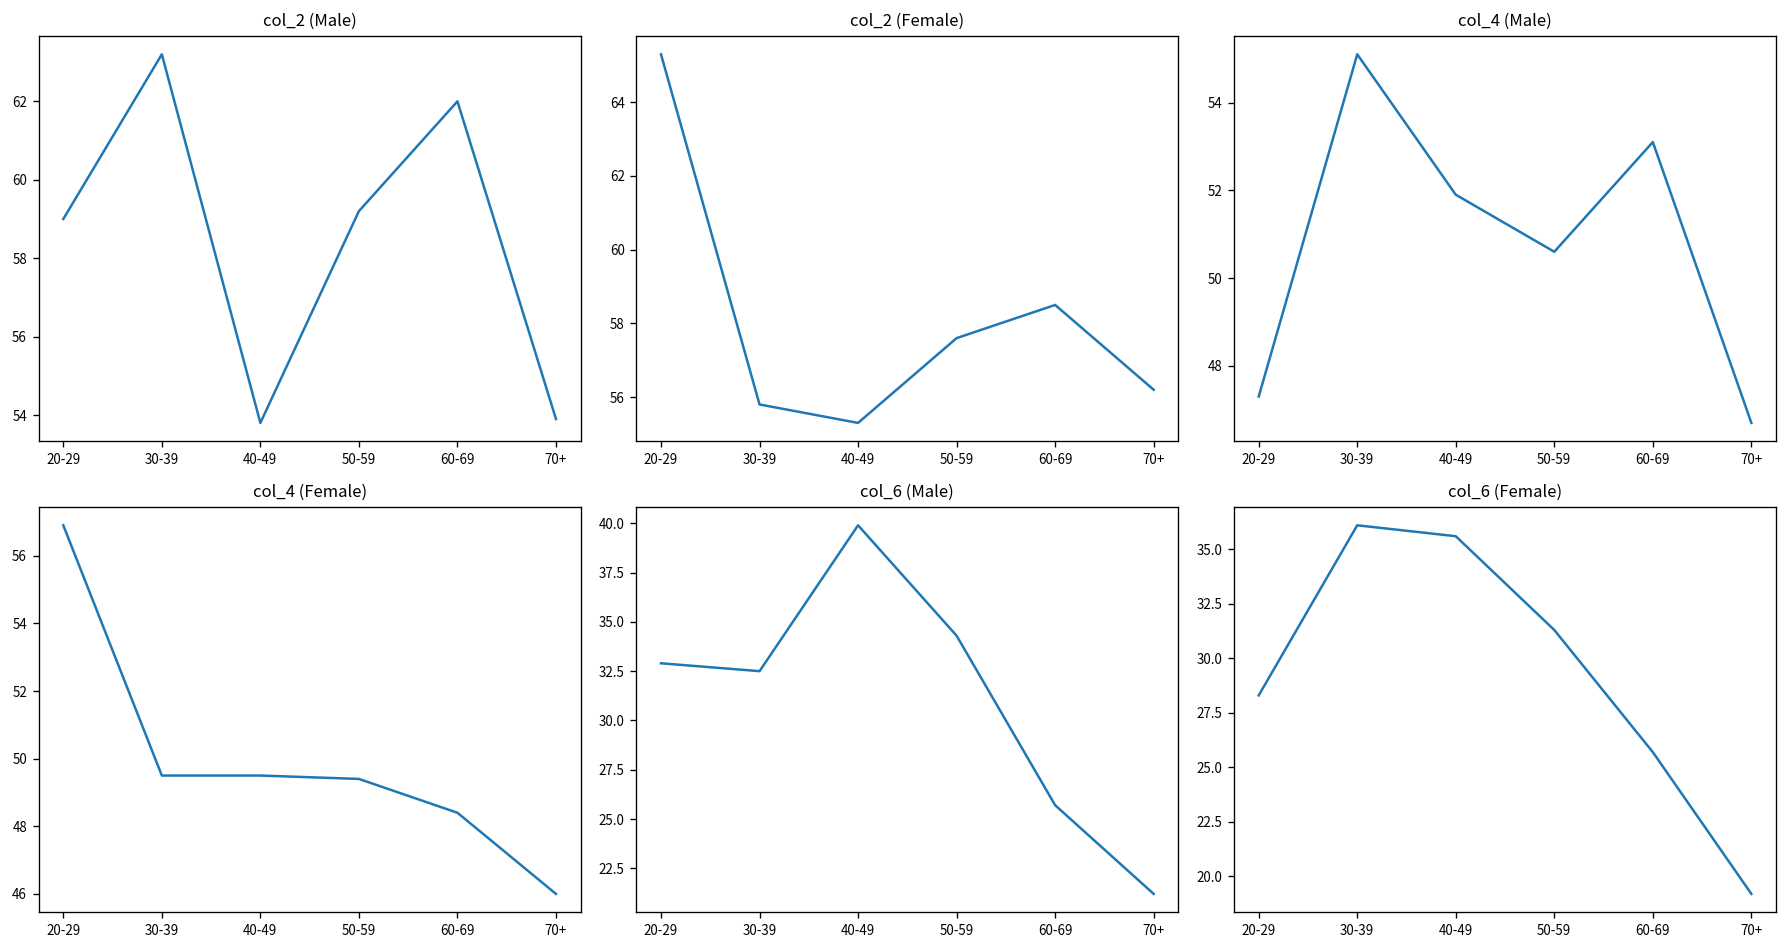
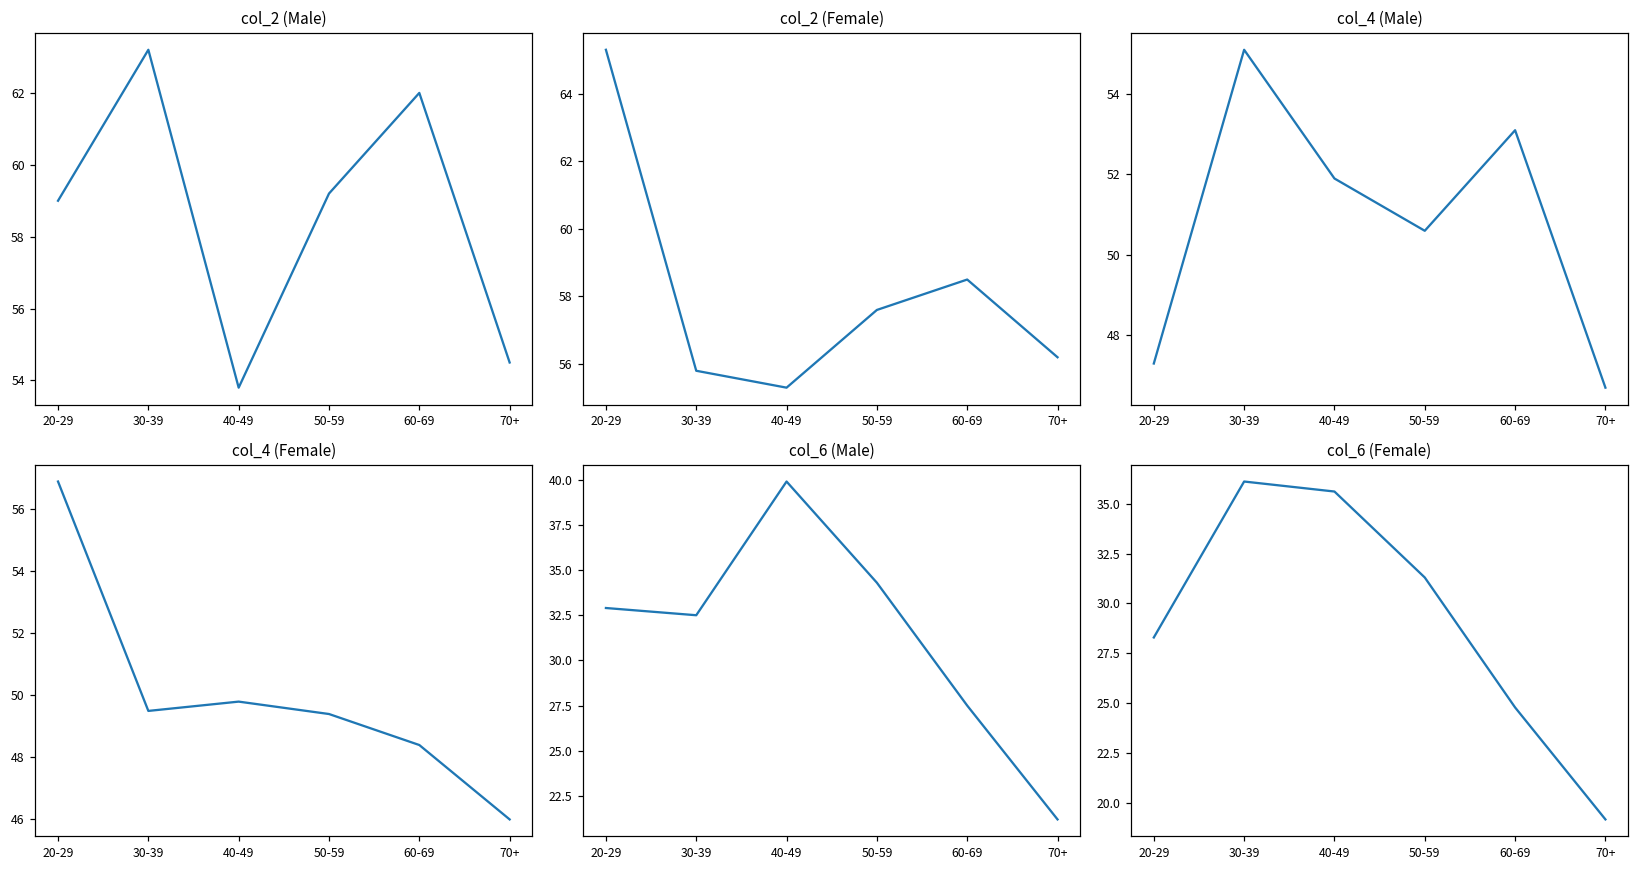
  {
    "col_2 (Male)": {
      "20-29": 59.0,
      "30-39": 63.2,
      "40-49": 53.8,
      "50-59": 59.2,
      "60-69": 62.0,
-     "70+": 53.9
+     "70+": 54.5
    },
    "col_2 (Female)": {
      "20-29": 65.3,
      "30-39": 55.8,
      "40-49": 55.3,
      "50-59": 57.6,
      "60-69": 58.5,
      "70+": 56.2
    },
    "col_4 (Male)": {
      "20-29": 47.3,
      "30-39": 55.1,
      "40-49": 51.9,
      "50-59": 50.6,
      "60-69": 53.1,
      "70+": 46.7
    },
    "col_4 (Female)": {
      "20-29": 56.9,
      "30-39": 49.5,
-     "40-49": 49.5,
+     "40-49": 49.8,
      "50-59": 49.4,
      "60-69": 48.4,
      "70+": 46.0
    },
    "col_6 (Male)": {
      "20-29": 32.9,
      "30-39": 32.5,
      "40-49": 39.9,
      "50-59": 34.3,
-     "60-69": 25.7,
+     "60-69": 27.5,
      "70+": 21.2
    },
    "col_6 (Female)": {
      "20-29": 28.3,
      "30-39": 36.1,
      "40-49": 35.6,
      "50-59": 31.3,
-     "60-69": 25.7,
+     "60-69": 24.8,
      "70+": 19.2
    }
  }
